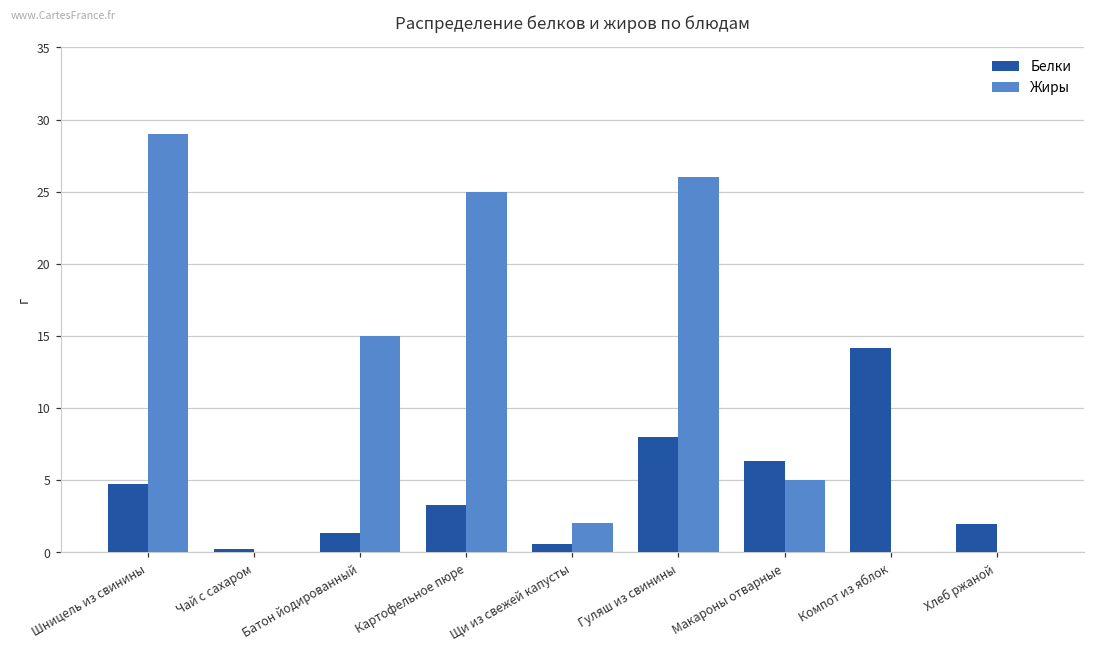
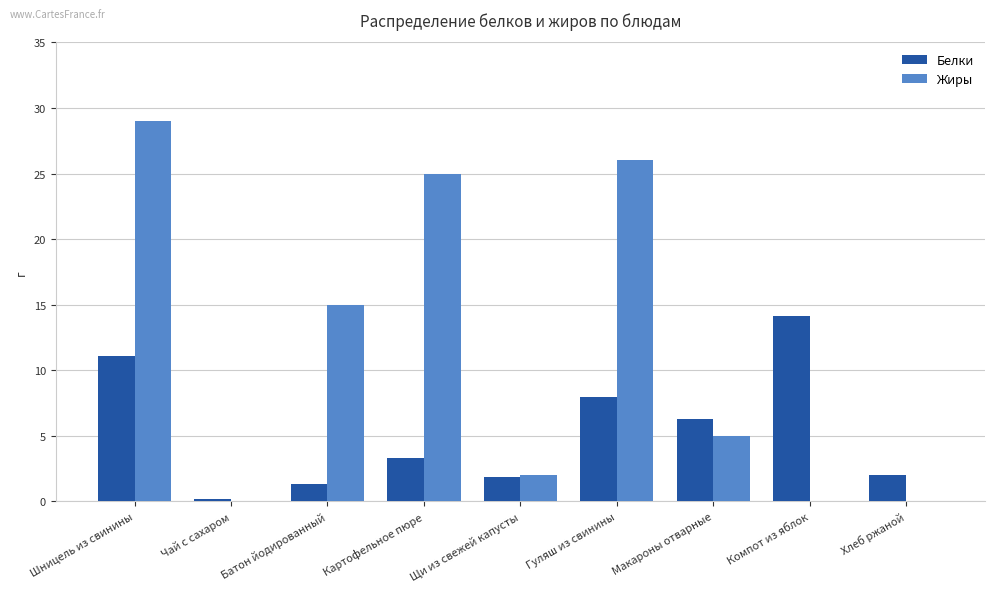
  {
    "Белки": {
-     "Шницель из свинины": 4.7,
+     "Шницель из свинины": 11.1,
      "Чай с сахаром": 0.2,
      "Батон йодированный": 1.4,
      "Картофельное пюре": 3.3,
-     "Щи из свежей капусты": 0.6,
+     "Щи из свежей капусты": 1.9,
      "Гуляш из свинины": 8.0,
      "Макароны отварные": 6.3,
      "Компот из яблок": 14.2,
      "Хлеб ржаной": 2.0
    },
    "Жиры": {
      "Шницель из свинины": 29.0,
      "Чай с сахаром": 0.0,
      "Батон йодированный": 15.0,
      "Картофельное пюре": 25.0,
      "Щи из свежей капусты": 2.0,
      "Гуляш из свинины": 26.0,
      "Макароны отварные": 5.0,
      "Компот из яблок": 0.0,
      "Хлеб ржаной": 0.0
    }
  }
